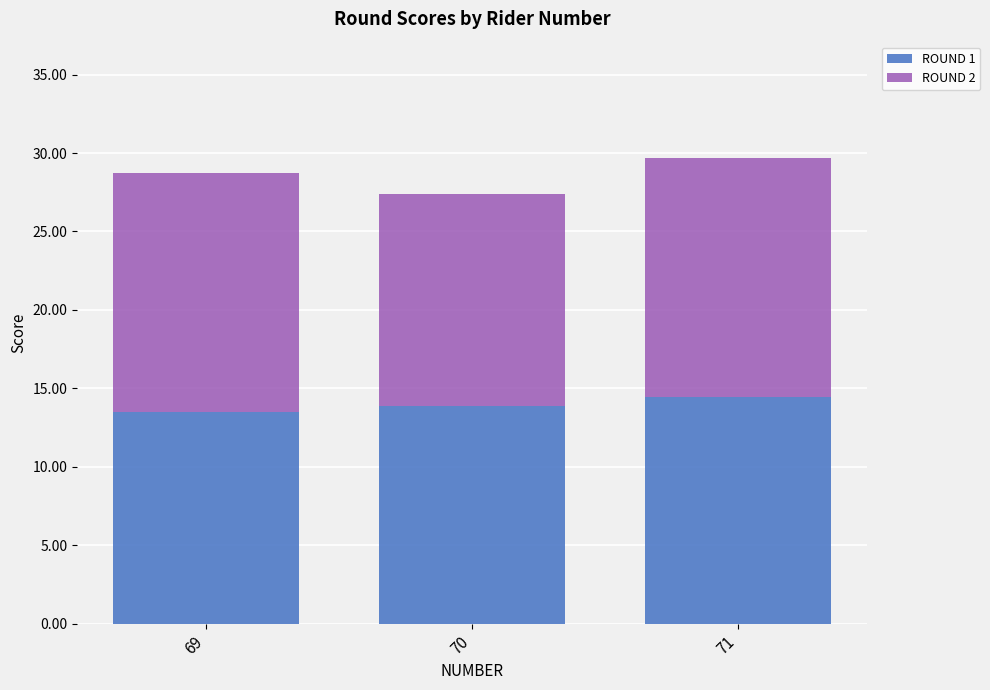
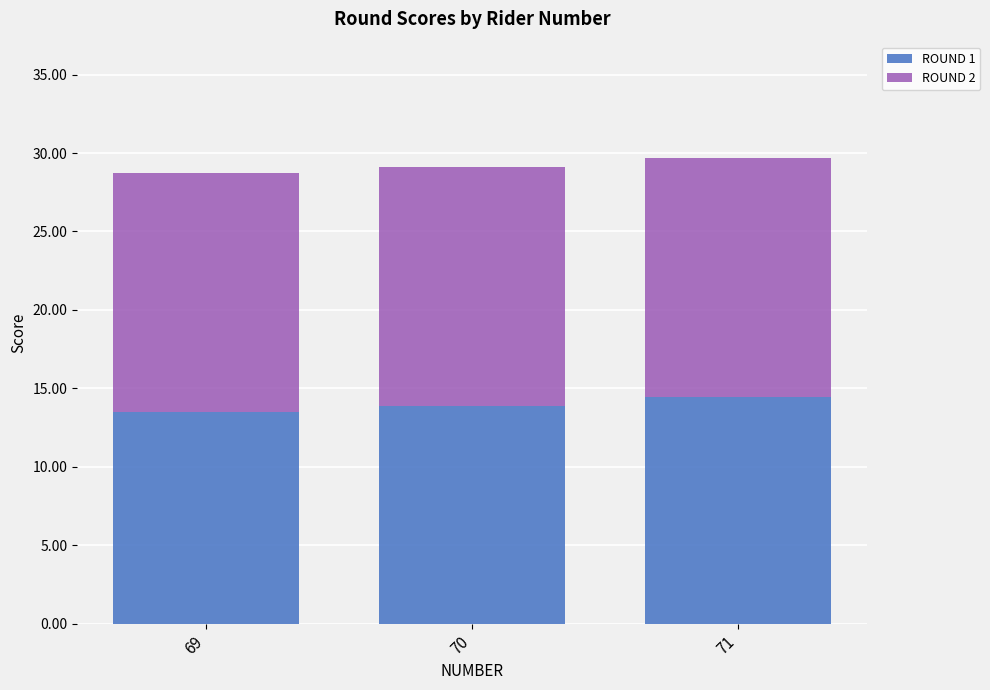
  {
    "ROUND 1": {
      "69": 13.5,
      "70": 13.9,
      "71": 14.4
    },
    "ROUND 2": {
      "69": 15.2,
-     "70": 13.5,
+     "70": 15.2,
      "71": 15.2
    }
  }
